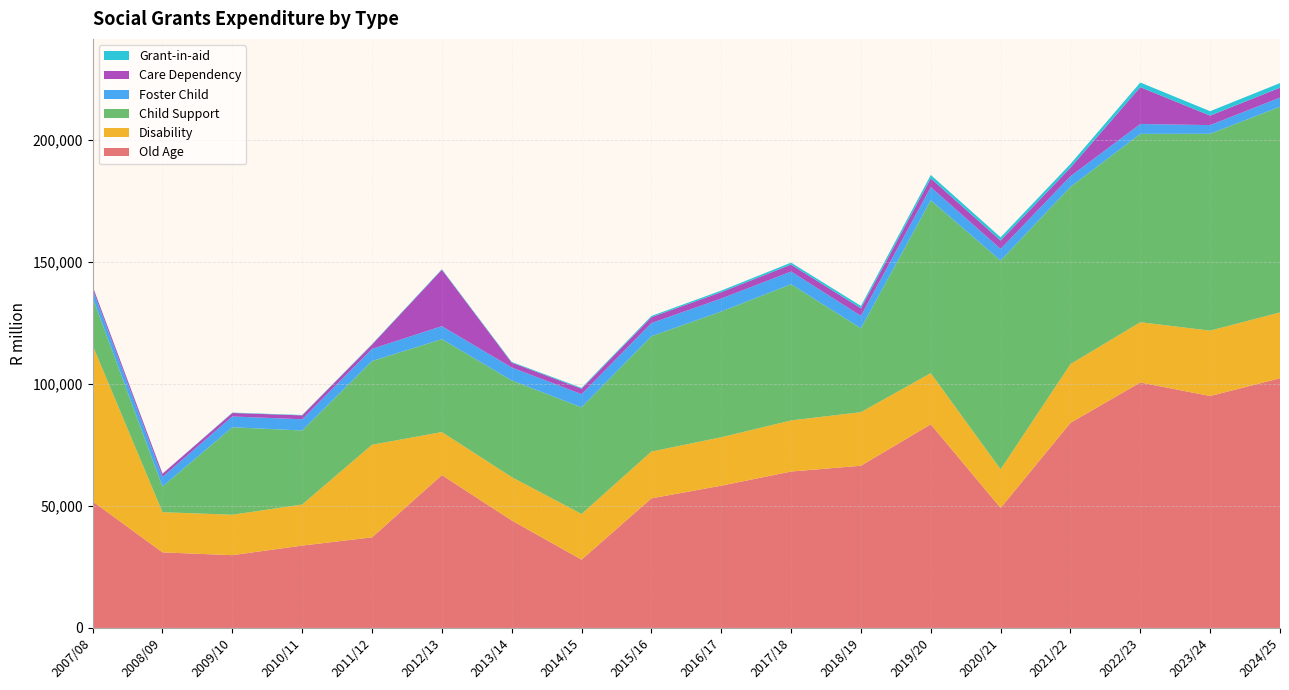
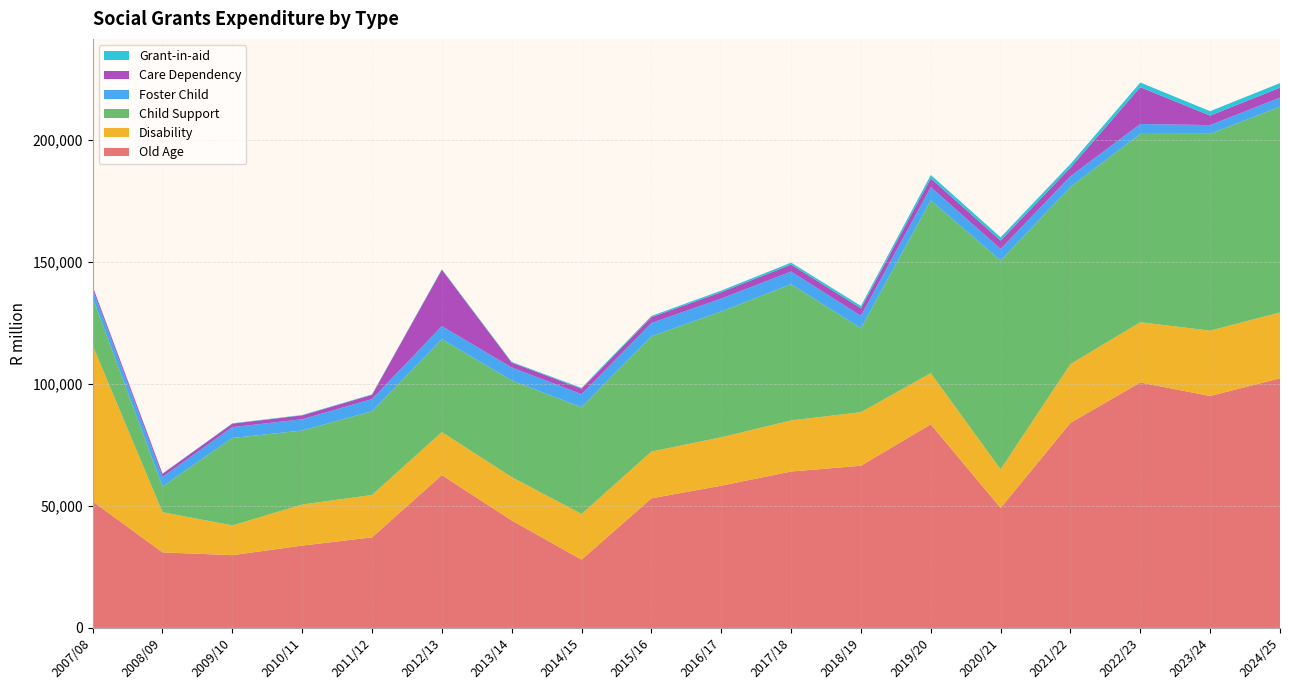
  {
    "Old Age": {
      "2007/08": "52,000",
      "2008/09": "31,000",
      "2009/10": "30,000",
      "2010/11": "34,000",
      "2011/12": "37,000",
      "2012/13": "63,000",
      "2013/14": "44,000",
      "2014/15": "28,000",
      "2015/16": "53,000",
      "2016/17": "58,000",
      "2017/18": "64,000",
      "2018/19": "67,000",
      "2019/20": "83,000",
      "2020/21": "49,000",
      "2021/22": "84,000",
      "2022/23": "101,000",
      "2023/24": "95,000",
      "2024/25": "102,000"
    },
    "Disability": {
      "2007/08": "64,000",
      "2008/09": "16,000",
-     "2009/10": "17,000",
+     "2009/10": "12,000",
      "2010/11": "17,000",
-     "2011/12": "38,000",
+     "2011/12": "17,000",
      "2012/13": "18,000",
      "2013/14": "18,000",
      "2014/15": "19,000",
      "2015/16": "19,000",
      "2016/17": "20,000",
      "2017/18": "21,000",
      "2018/19": "22,000",
      "2019/20": "21,000",
      "2020/21": "16,000",
      "2021/22": "24,000",
      "2022/23": "25,000",
      "2023/24": "27,000",
      "2024/25": "27,000"
    },
    "Child Support": {
      "2007/08": "20,000",
      "2008/09": "11,000",
      "2009/10": "36,000",
      "2010/11": "30,000",
      "2011/12": "34,000",
      "2012/13": "38,000",
      "2013/14": "40,000",
      "2014/15": "44,000",
      "2015/16": "47,000",
      "2016/17": "52,000",
      "2017/18": "56,000",
      "2018/19": "34,000",
      "2019/20": "71,000",
      "2020/21": "86,000",
      "2021/22": "73,000",
      "2022/23": "77,000",
      "2023/24": "81,000",
      "2024/25": "84,000"
    },
    "Care Dependency": {
      "2019/20": "4,000",
      "2020/21": "3,000",
      "2021/22": "3,000",
      "2022/23": "15,000",
      "2023/24": "4,000",
      "2024/25": "4,000"
    }
  }
